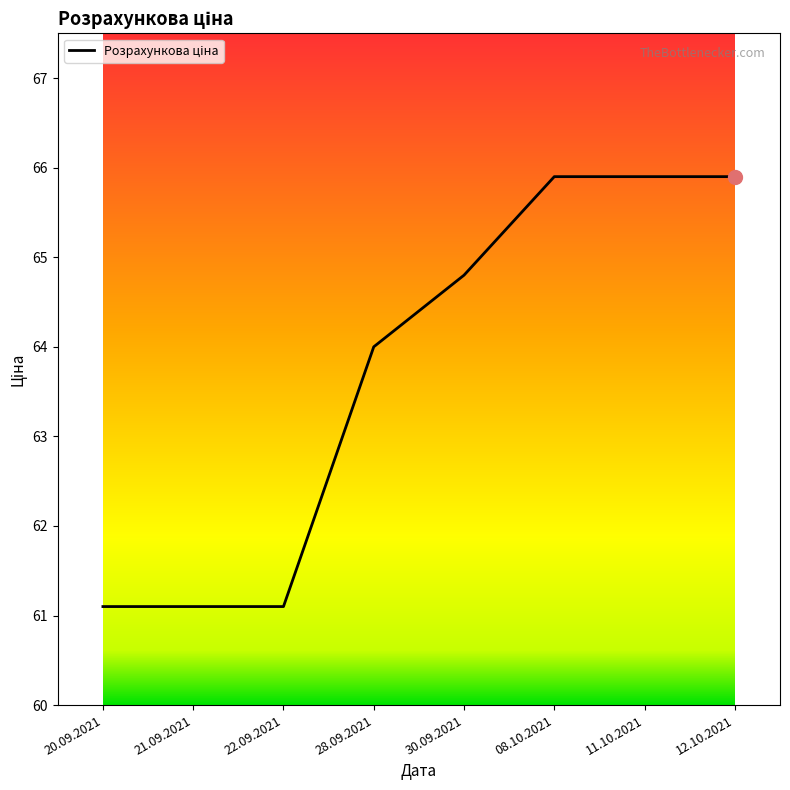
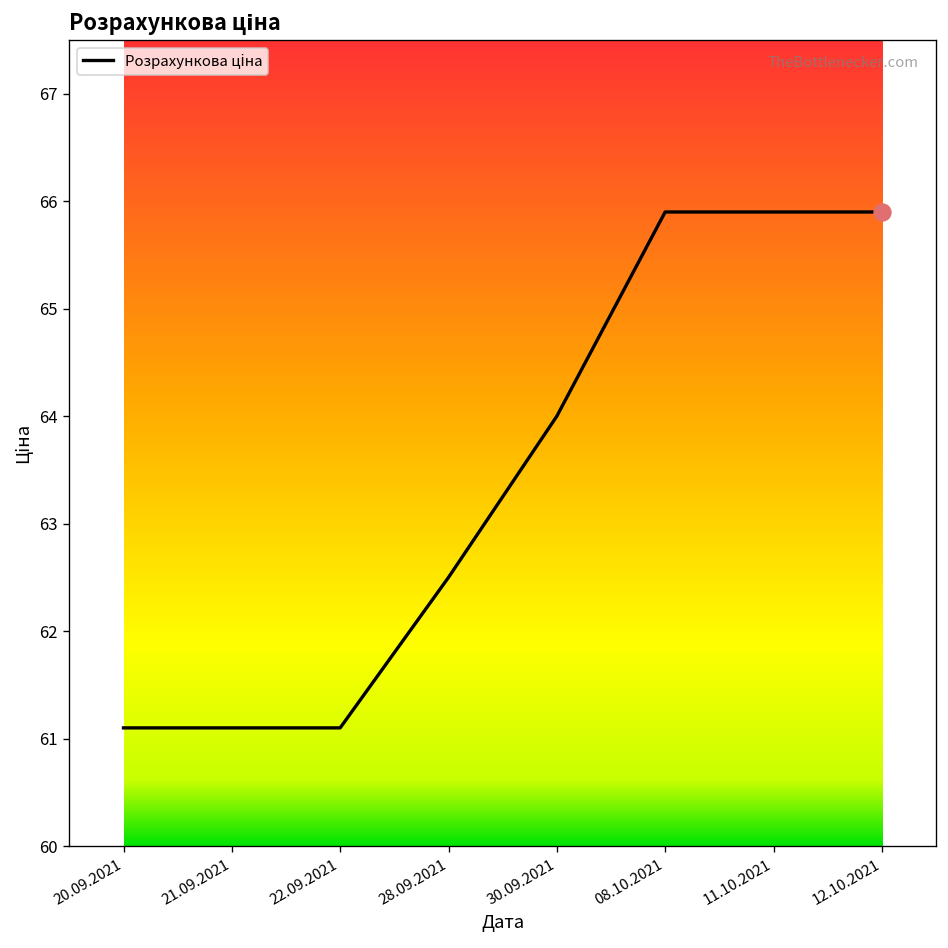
  {
    "Розрахункова ціна": {
      "20.09.2021": 61.1,
      "21.09.2021": 61.1,
      "22.09.2021": 61.1,
-     "28.09.2021": 64.0,
-     "30.09.2021": 64.8,
+     "28.09.2021": 62.5,
+     "30.09.2021": 64.0,
      "08.10.2021": 65.9,
      "11.10.2021": 65.9
    }
  }
